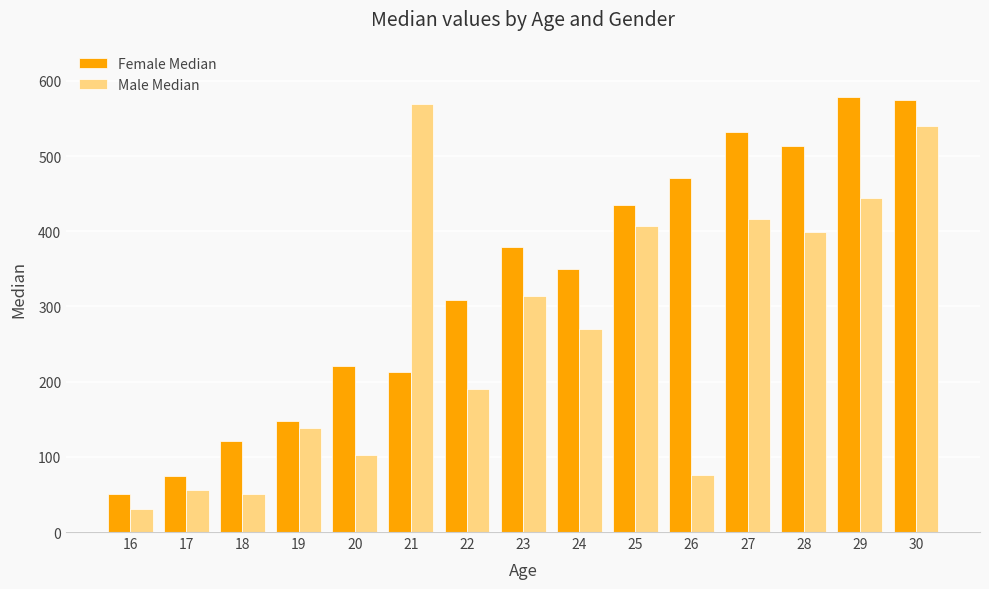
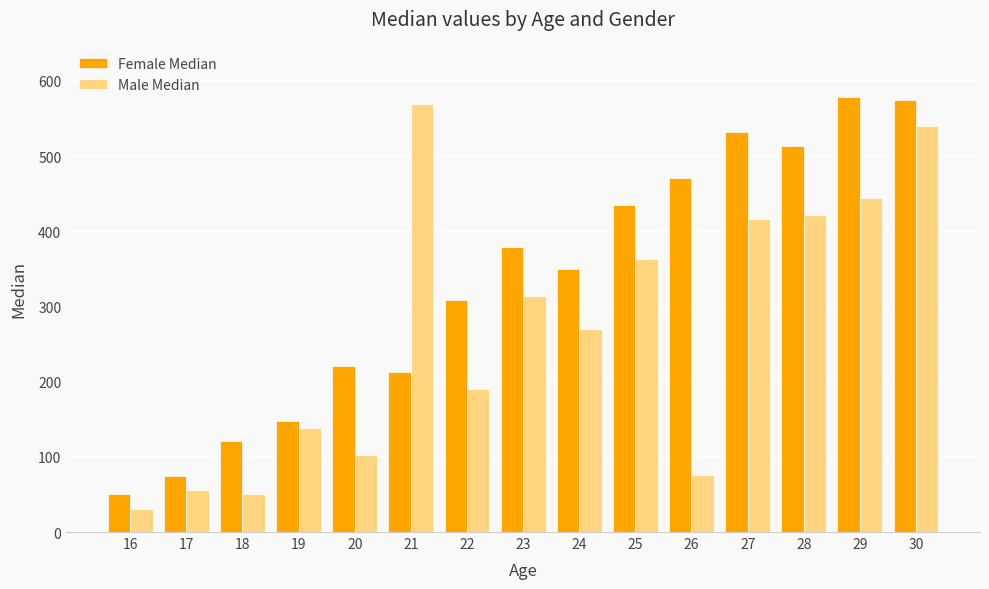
  {
    "Female Median": {
      "16": 50,
      "17": 80,
      "18": 120,
      "19": 150,
      "20": 220,
      "21": 210,
      "22": 310,
      "23": 380,
      "24": 350,
      "25": 440,
      "26": 470,
      "27": 530,
      "28": 510,
      "29": 580,
      "30": 580
    },
    "Male Median": {
      "16": 30,
      "17": 60,
      "18": 50,
      "19": 140,
      "20": 100,
      "21": 570,
      "22": 190,
      "23": 310,
      "24": 270,
-     "25": 410,
+     "25": 360,
      "26": 80,
      "27": 420,
-     "28": 400,
+     "28": 420,
      "29": 440,
      "30": 540
    }
  }
